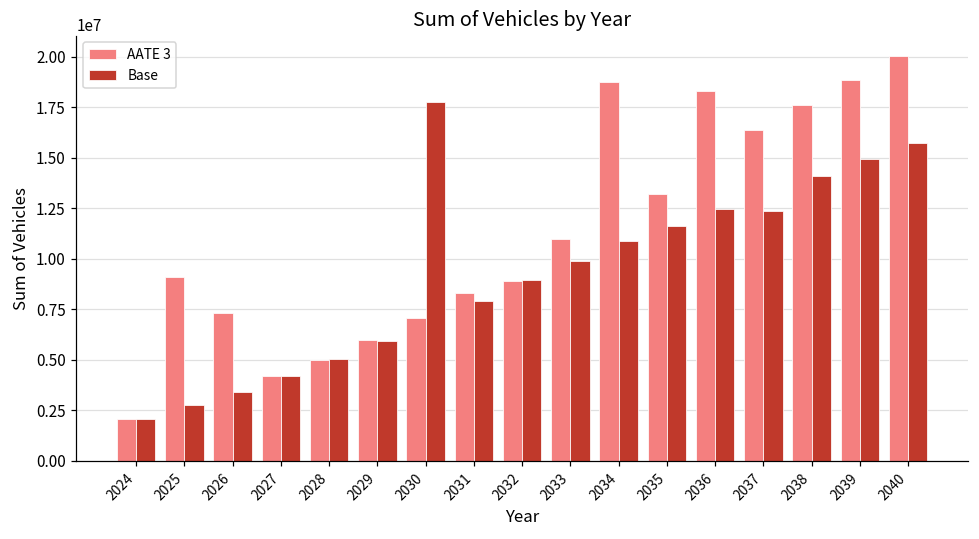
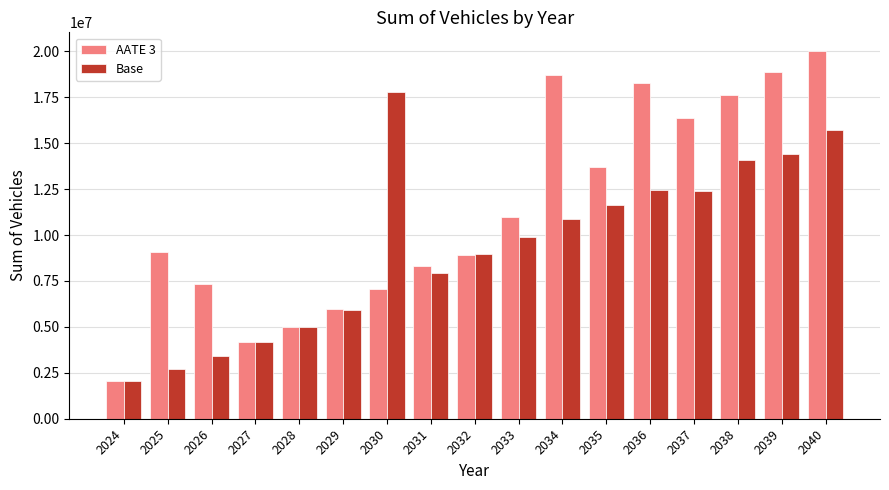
  {
    "AATE 3": {
      "2024": 2100000,
      "2025": 9100000,
      "2026": 7300000,
      "2027": 4200000,
      "2028": 5000000,
      "2029": 6000000,
      "2030": 7100000,
      "2031": 8300000,
      "2032": 8900000,
      "2033": 11000000,
      "2034": 18700000,
-     "2035": 13200000,
+     "2035": 13700000,
      "2036": 18300000,
      "2037": 16400000,
      "2038": 17600000,
      "2039": 18900000,
      "2040": 20000000
    },
    "Base": {
      "2024": 2100000,
      "2025": 2700000,
      "2026": 3400000,
      "2027": 4200000,
      "2028": 5000000,
      "2029": 5900000,
      "2030": 17800000,
      "2031": 7900000,
      "2032": 9000000,
      "2033": 9900000,
      "2034": 10900000,
      "2035": 11600000,
      "2036": 12400000,
      "2037": 12400000,
      "2038": 14100000,
-     "2039": 14900000,
+     "2039": 14400000,
      "2040": 15700000
    }
  }
